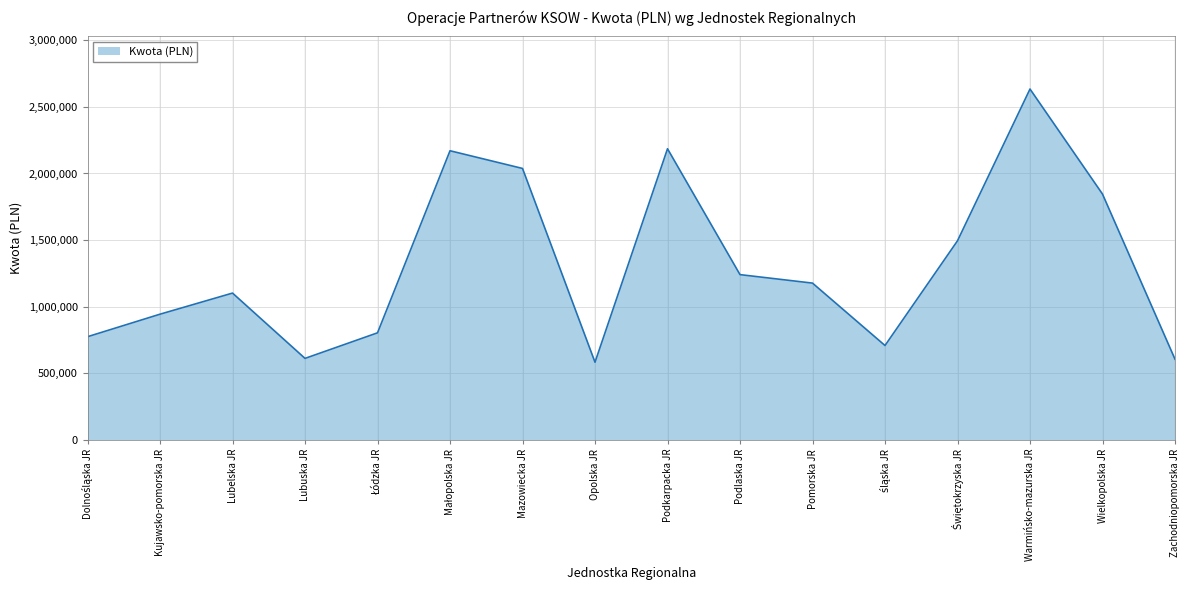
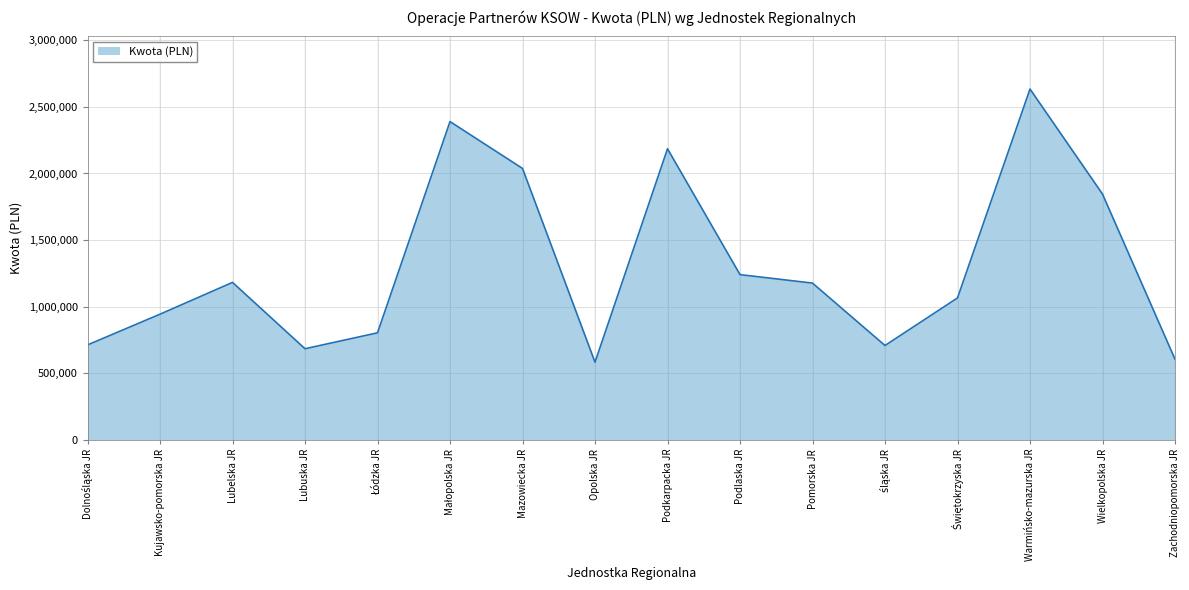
  {
-   "Dolnośląska JR": "770,000",
+   "Dolnośląska JR": "710,000",
    "Kujawsko-pomorska JR": "940,000",
-   "Lubelska JR": "1,100,000",
-   "Lubuska JR": "610,000",
+   "Lubelska JR": "1,180,000",
+   "Lubuska JR": "680,000",
    "Łódzka JR": "800,000",
-   "Małopolska JR": "2,170,000",
+   "Małopolska JR": "2,390,000",
    "Mazowiecka JR": "2,040,000",
    "Opolska JR": "580,000",
    "Podkarpacka JR": "2,190,000",
    "Podlaska JR": "1,240,000",
    "Pomorska JR": "1,180,000",
    "śląska JR": "710,000",
-   "Świętokrzyska JR": "1,490,000",
+   "Świętokrzyska JR": "1,070,000",
    "Warmińsko-mazurska JR": "2,630,000",
    "Wielkopolska JR": "1,850,000",
    "Zachodniopomorska JR": "610,000"
  }
